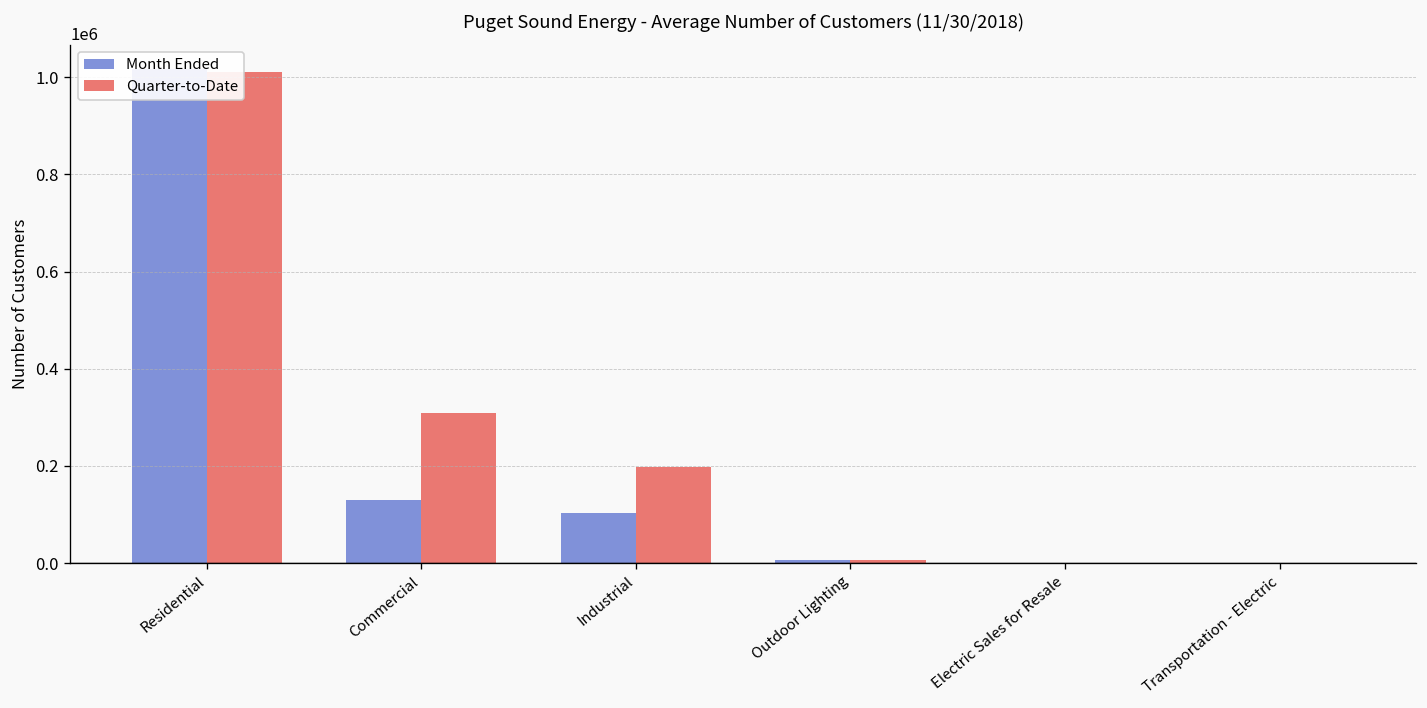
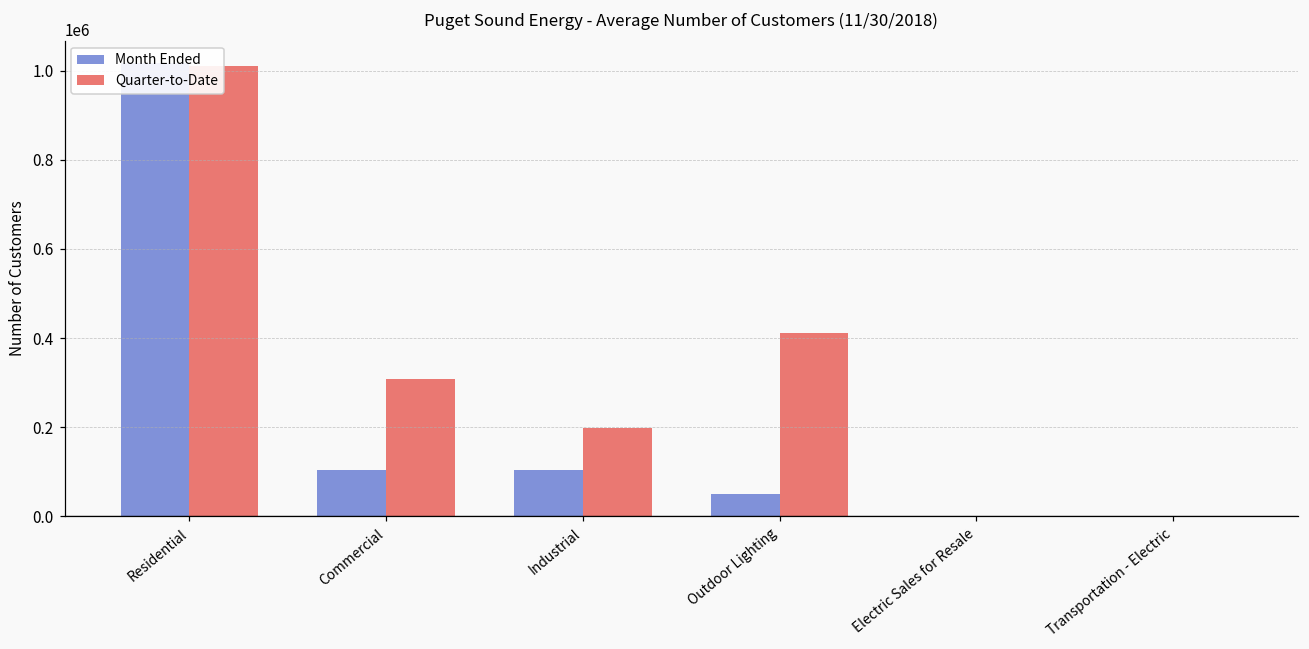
  {
    "Month Ended": {
-     "Commercial": 130000,
+     "Commercial": 100000,
      "Industrial": 100000,
-     "Outdoor Lighting": 10000
+     "Outdoor Lighting": 50000
    },
    "Quarter-to-Date": {
      "Residential": 1010000,
      "Commercial": 310000,
      "Industrial": 200000,
-     "Outdoor Lighting": 10000
+     "Outdoor Lighting": 410000
    }
  }
